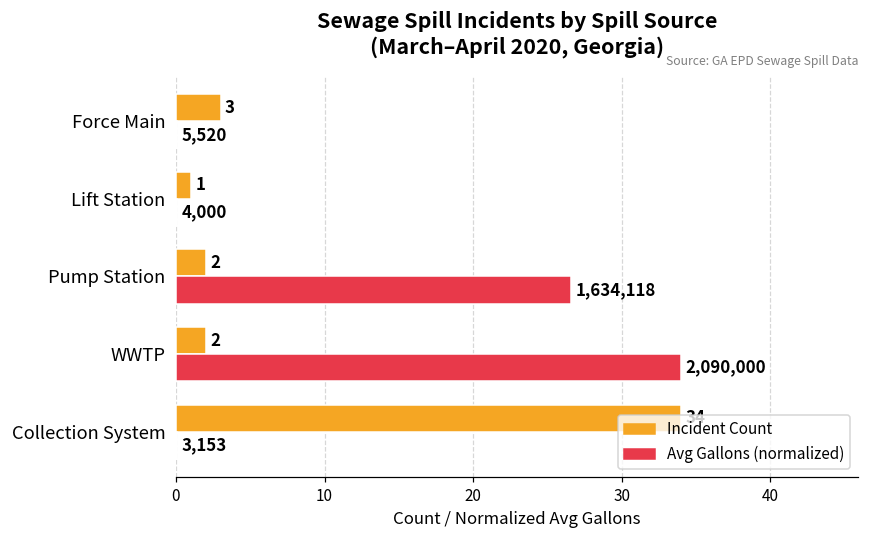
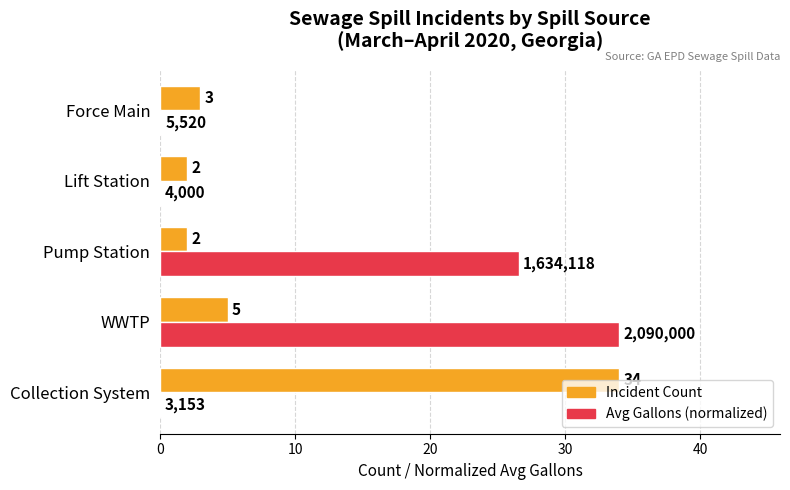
  {
    "Incident Count": {
      "Force Main": 3,
-     "Lift Station": 1,
+     "Lift Station": 2,
      "Pump Station": 2,
-     "WWTP": 2
+     "WWTP": 5
    }
  }
